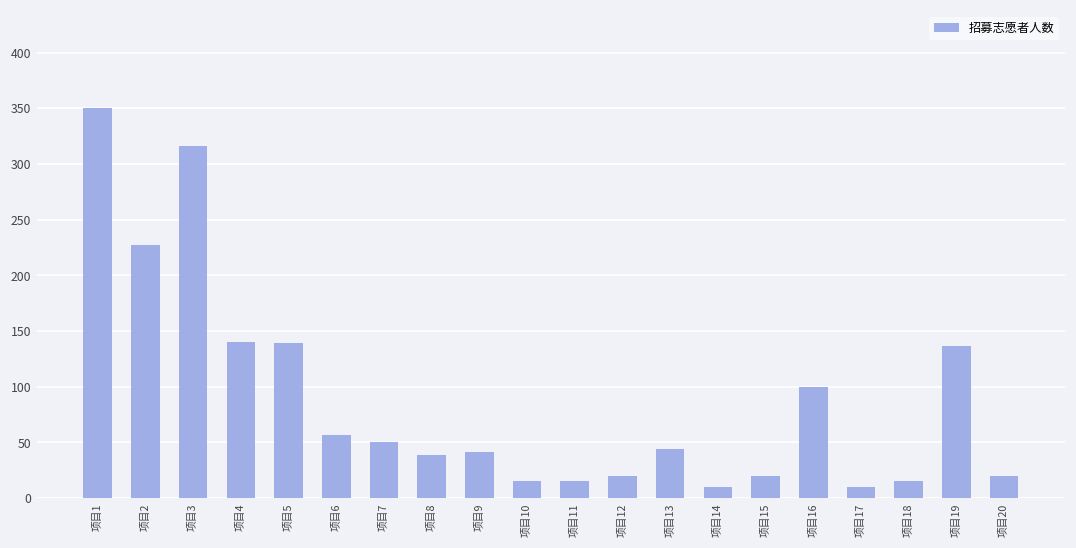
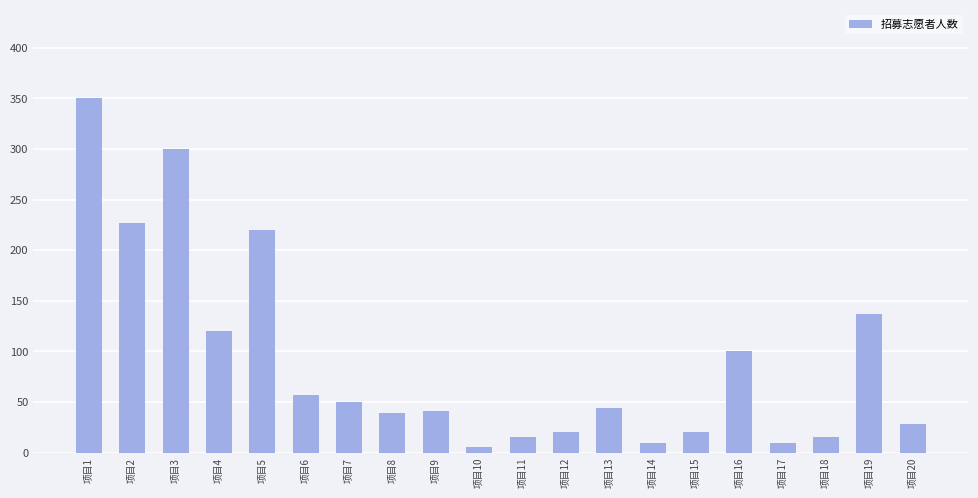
  {
    "项目1": 350,
    "项目2": 227,
-   "项目3": 316,
-   "项目4": 140,
-   "项目5": 139,
+   "项目3": 300,
+   "项目4": 120,
+   "项目5": 220,
    "项目6": 57,
    "项目7": 50,
    "项目8": 39,
    "项目9": 41,
-   "项目10": 15,
+   "项目10": 6,
    "项目11": 15,
    "项目12": 20,
    "项目13": 44,
    "项目14": 10,
    "项目15": 20,
    "项目16": 100,
    "项目17": 10,
    "项目18": 15,
    "项目19": 137,
-   "项目20": 20
+   "项目20": 28
  }
